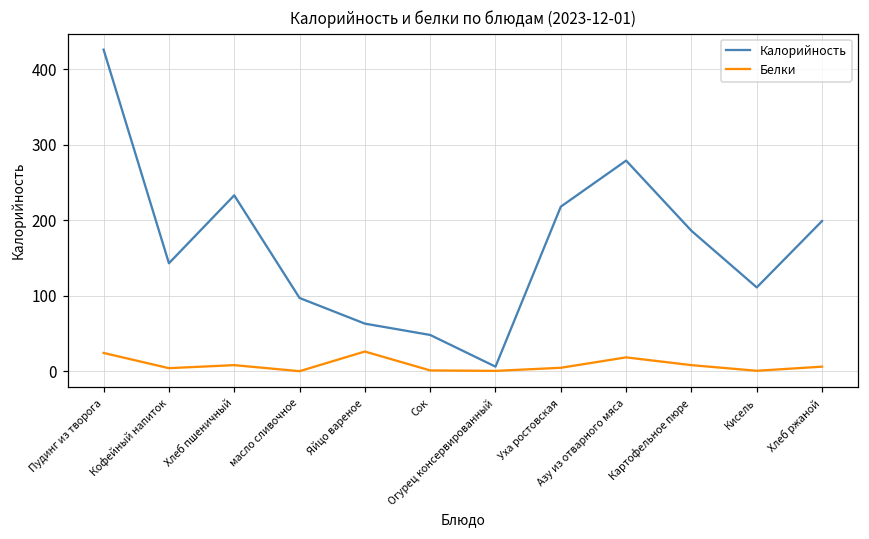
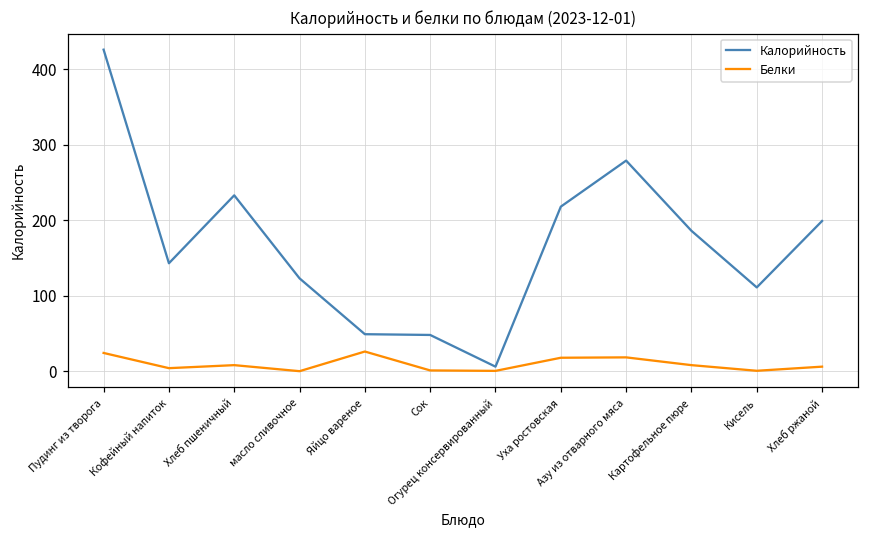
  {
    "Калорийность": {
      "Пудинг из творога": 430,
      "Кофейный напиток": 140,
      "Хлеб пшеничный": 230,
-     "масло сливочное": 100,
-     "Яйцо вареное": 60,
+     "масло сливочное": 120,
+     "Яйцо вареное": 50,
      "Сок": 50,
      "Огурец консервированный": 10,
      "Уха ростовская": 220,
      "Азу из отварного мяса": 280,
      "Картофельное пюре": 190,
      "Кисель": 110,
      "Хлеб ржаной": 200
    },
    "Белки": {
      "Пудинг из творога": 20,
      "Кофейный напиток": 0,
      "Хлеб пшеничный": 10,
      "масло сливочное": 0,
      "Яйцо вареное": 30,
      "Сок": 0,
      "Огурец консервированный": 0,
-     "Уха ростовская": 0,
+     "Уха ростовская": 20,
      "Азу из отварного мяса": 20,
      "Картофельное пюре": 10,
      "Кисель": 0,
      "Хлеб ржаной": 10
    }
  }
